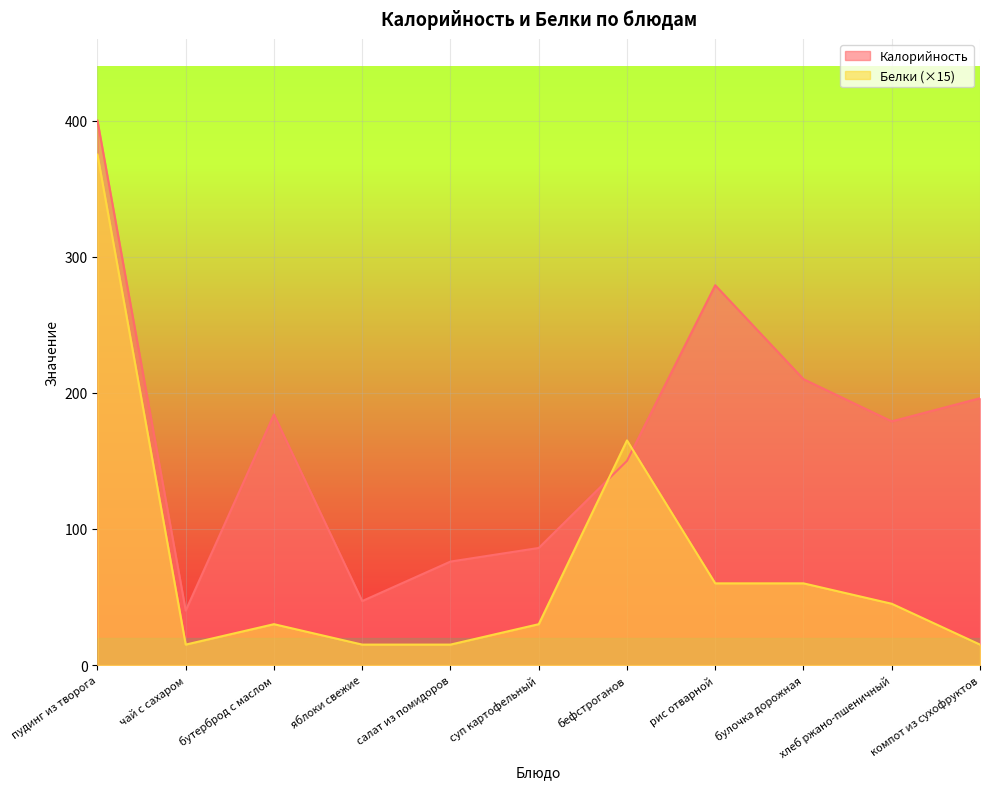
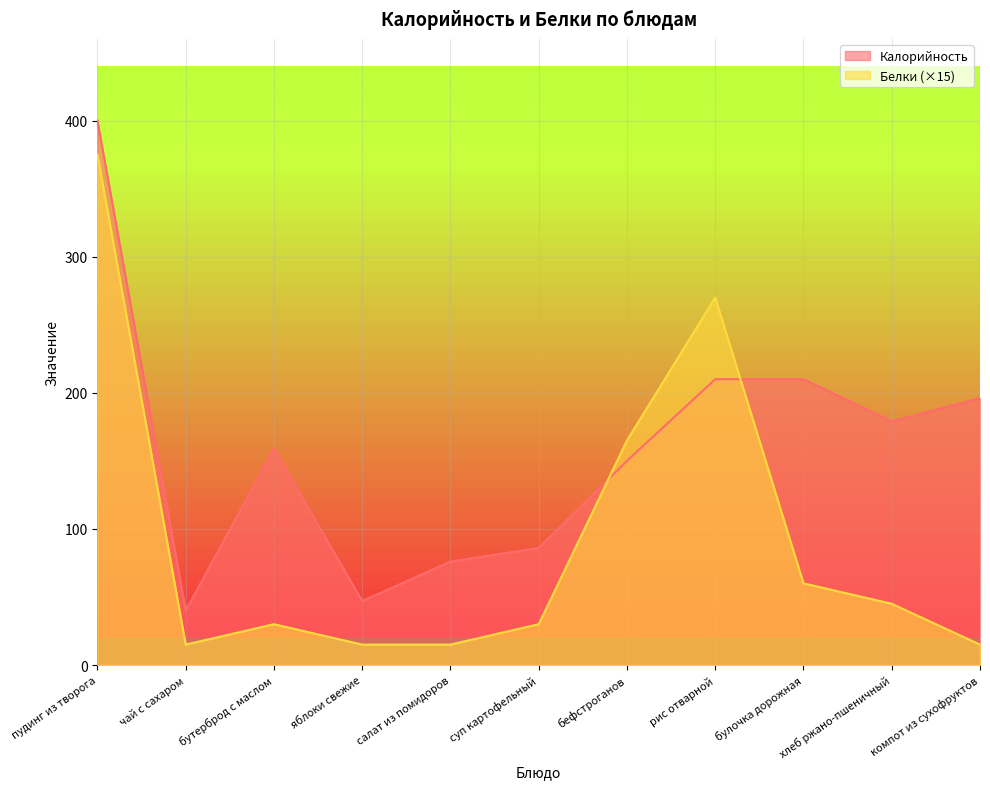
  {
    "Калорийность": {
      "пудинг из творога": 400,
      "чай с сахаром": 40,
-     "бутерброд с маслом": 184,
+     "бутерброд с маслом": 159,
      "яблоки свежие": 47,
      "салат из помидоров": 76,
      "суп картофельный": 86,
      "бефстроганов": 150,
-     "рис отварной": 279,
+     "рис отварной": 210,
      "булочка дорожная": 210,
      "хлеб ржано-пшеничный": 179,
      "компот из сухофруктов": 196
    },
    "Белки (×15)": {
      "пудинг из творога": 375,
      "чай с сахаром": 15,
      "бутерброд с маслом": 30,
      "яблоки свежие": 15,
      "салат из помидоров": 15,
      "суп картофельный": 30,
      "бефстроганов": 165,
-     "рис отварной": 60,
+     "рис отварной": 270,
      "булочка дорожная": 60,
      "хлеб ржано-пшеничный": 45,
      "компот из сухофруктов": 15
    }
  }
